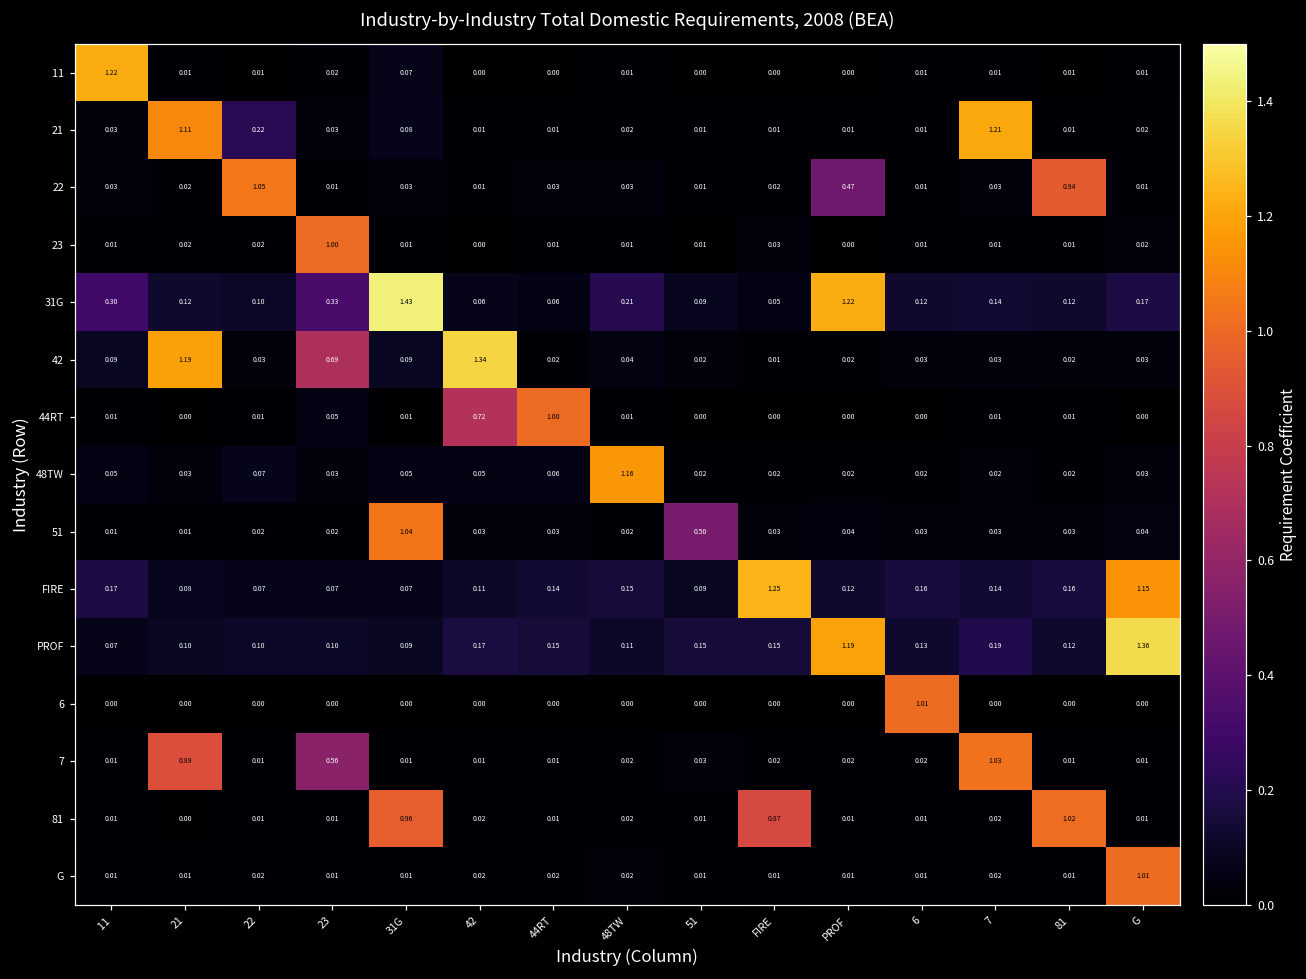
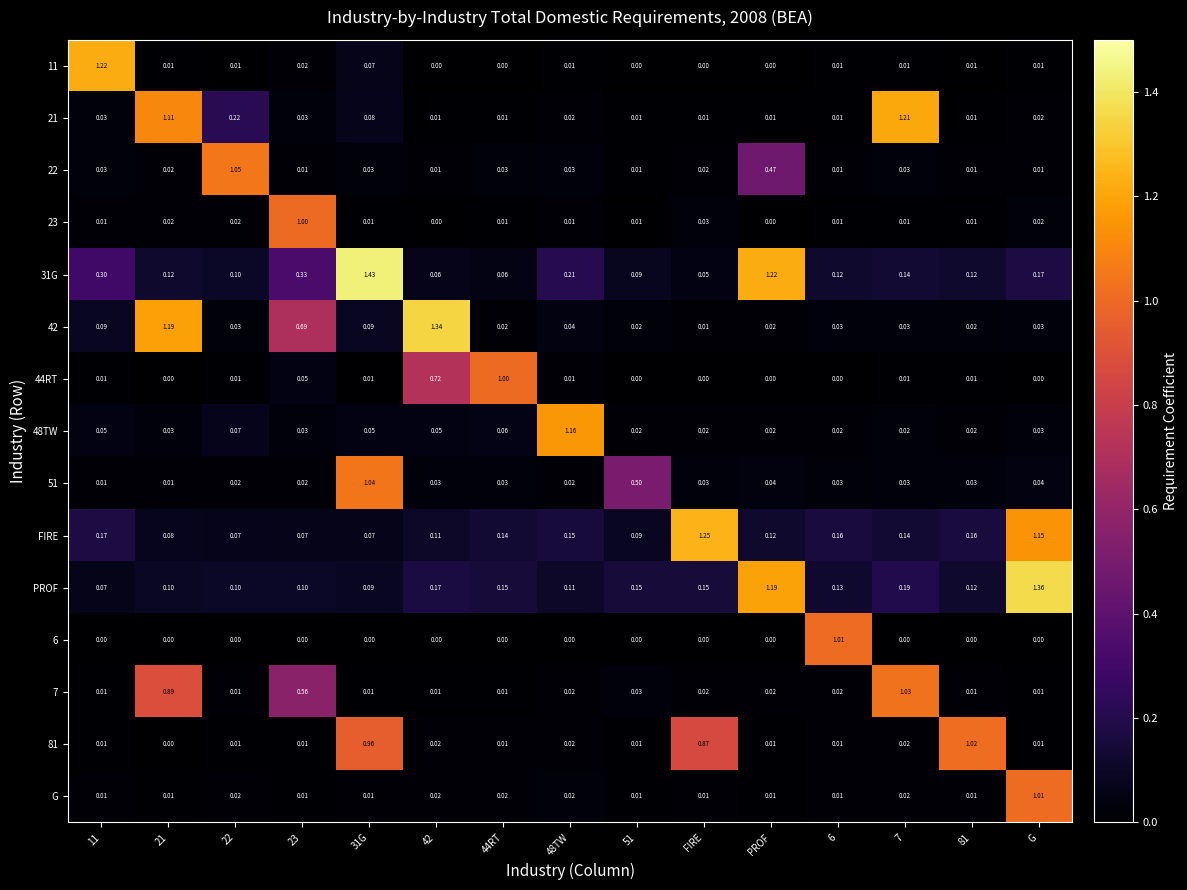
  {
    "22": {
      "11": 0.03,
      "21": 0.02,
      "22": 1.05,
      "23": 0.01,
      "31G": 0.03,
      "42": 0.01,
      "44RT": 0.03,
      "48TW": 0.03,
      "51": 0.01,
      "FIRE": 0.02,
      "PROF": 0.47,
      "6": 0.01,
      "7": 0.03,
-     "81": 0.94,
+     "81": 0.01,
      "G": 0.01
    }
  }
